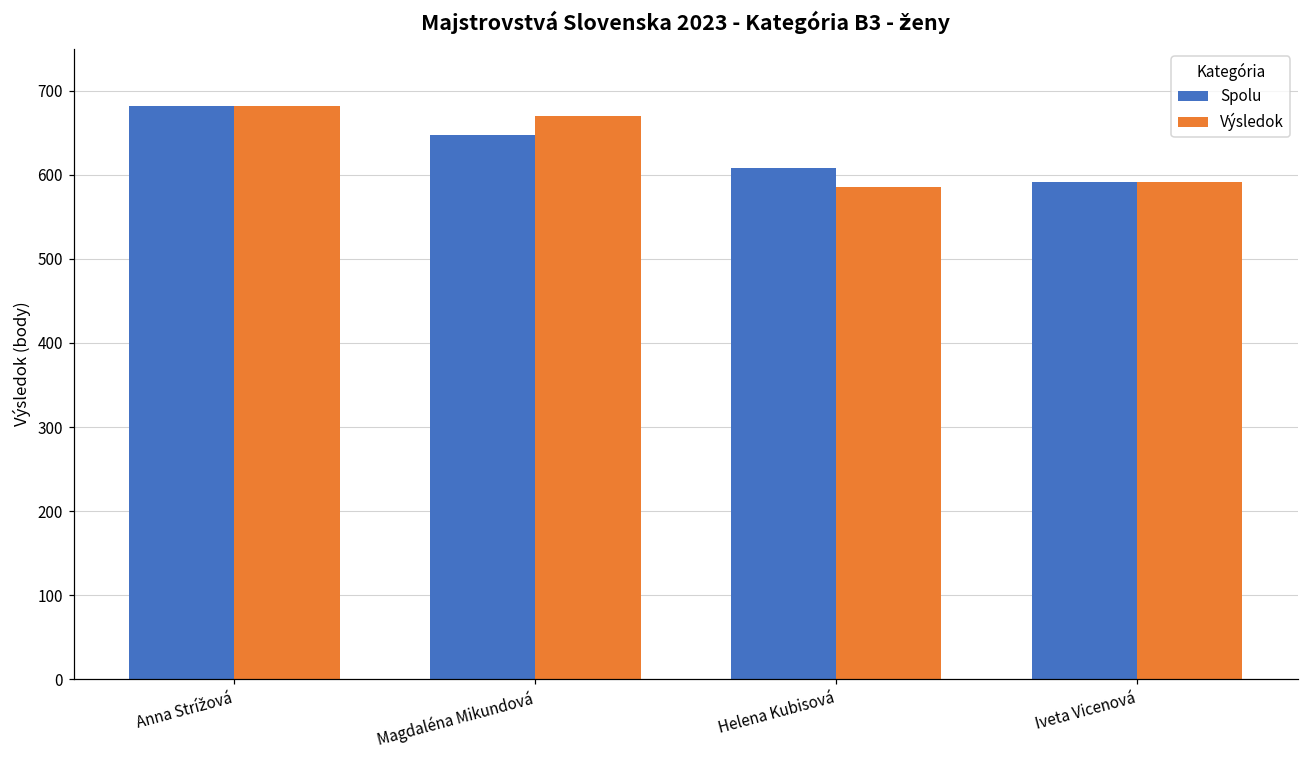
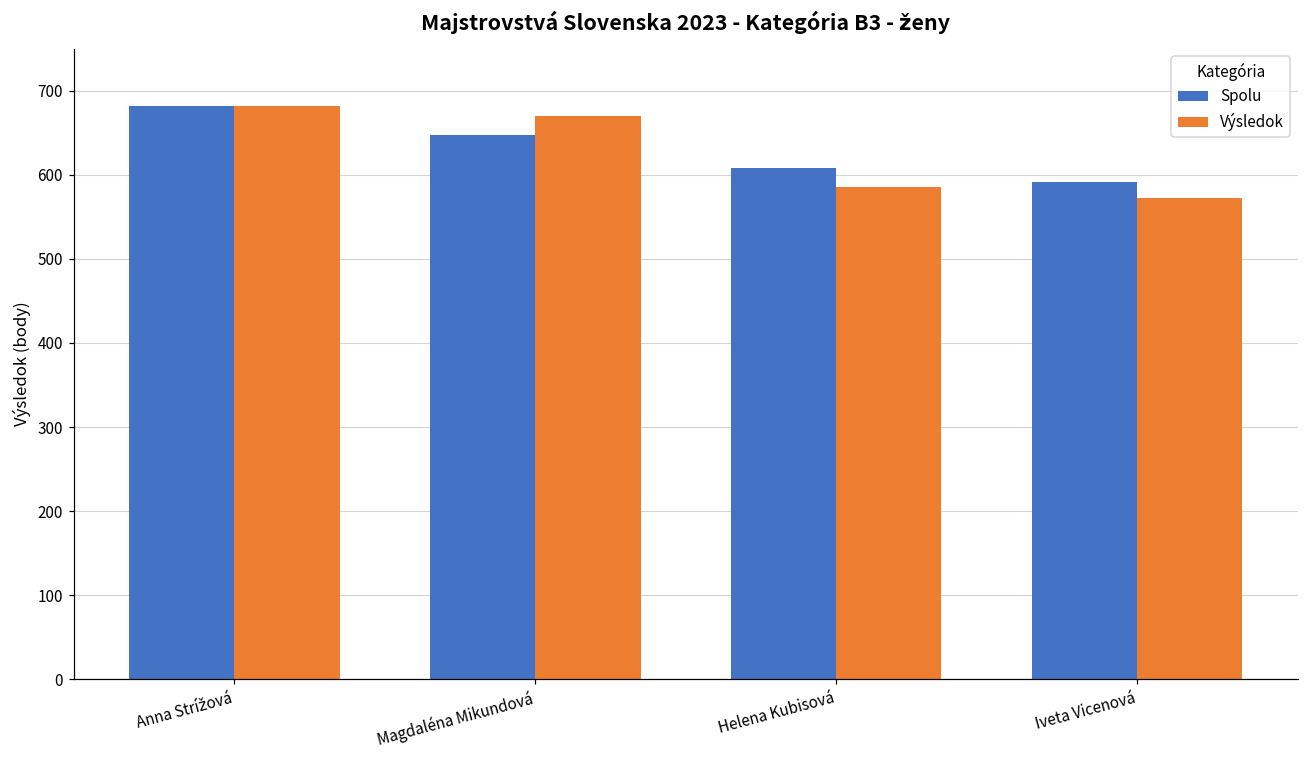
  {
    "Spolu": {
      "Anna Strížová": 680,
      "Magdaléna Mikundová": 650,
      "Helena Kubisová": 610,
      "Iveta Vicenová": 590
    },
    "Výsledok": {
      "Anna Strížová": 680,
      "Magdaléna Mikundová": 670,
      "Helena Kubisová": 590,
-     "Iveta Vicenová": 590
+     "Iveta Vicenová": 570
    }
  }
